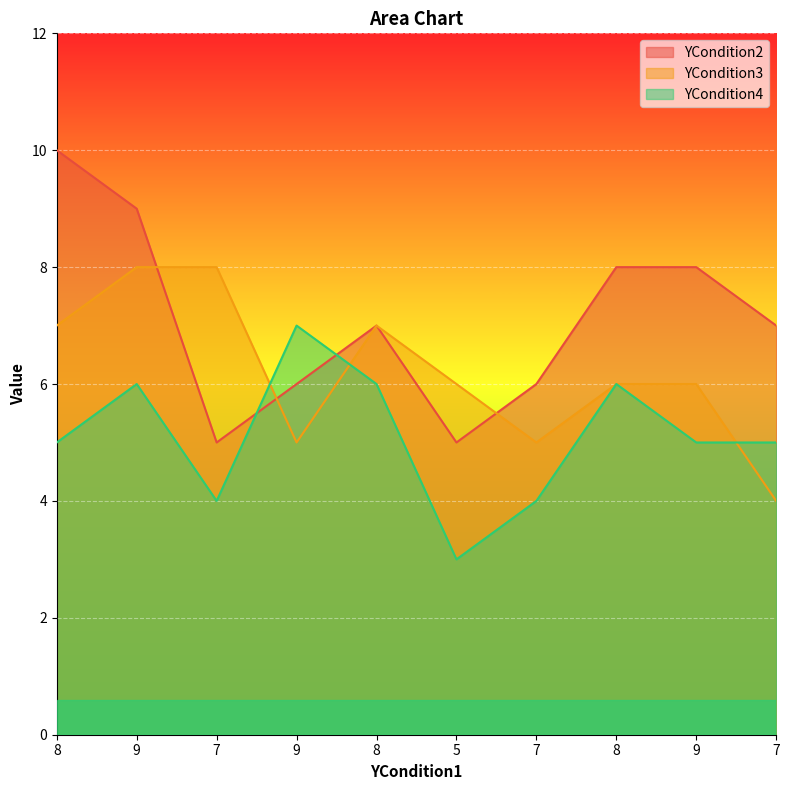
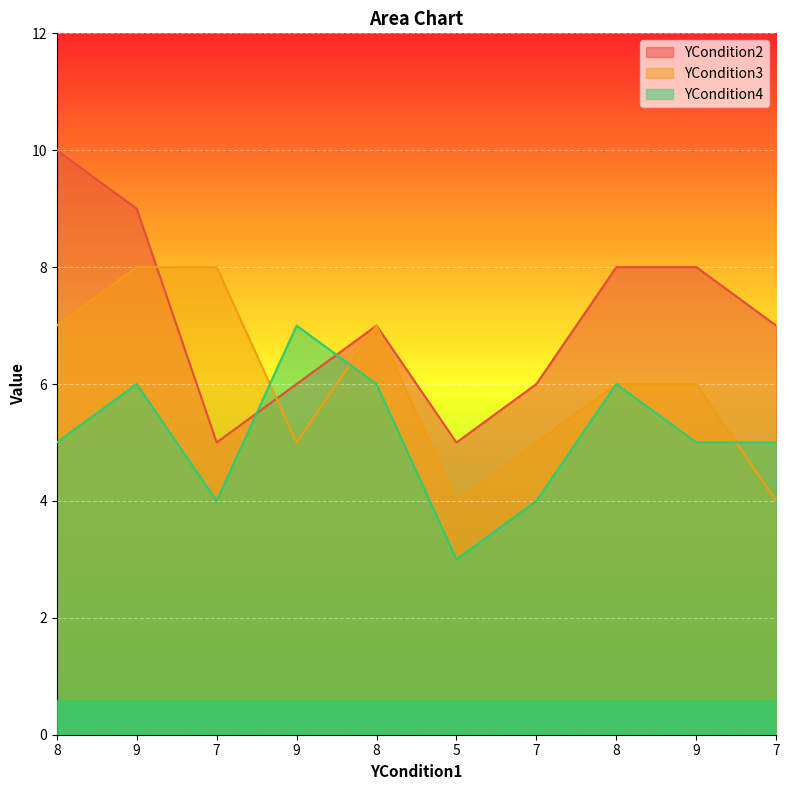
  {
    "YCondition2": {
      "5": 5
    },
    "YCondition3": {
-     "5": 6
+     "5": 4
    },
    "YCondition4": {
      "5": 3
    }
  }
